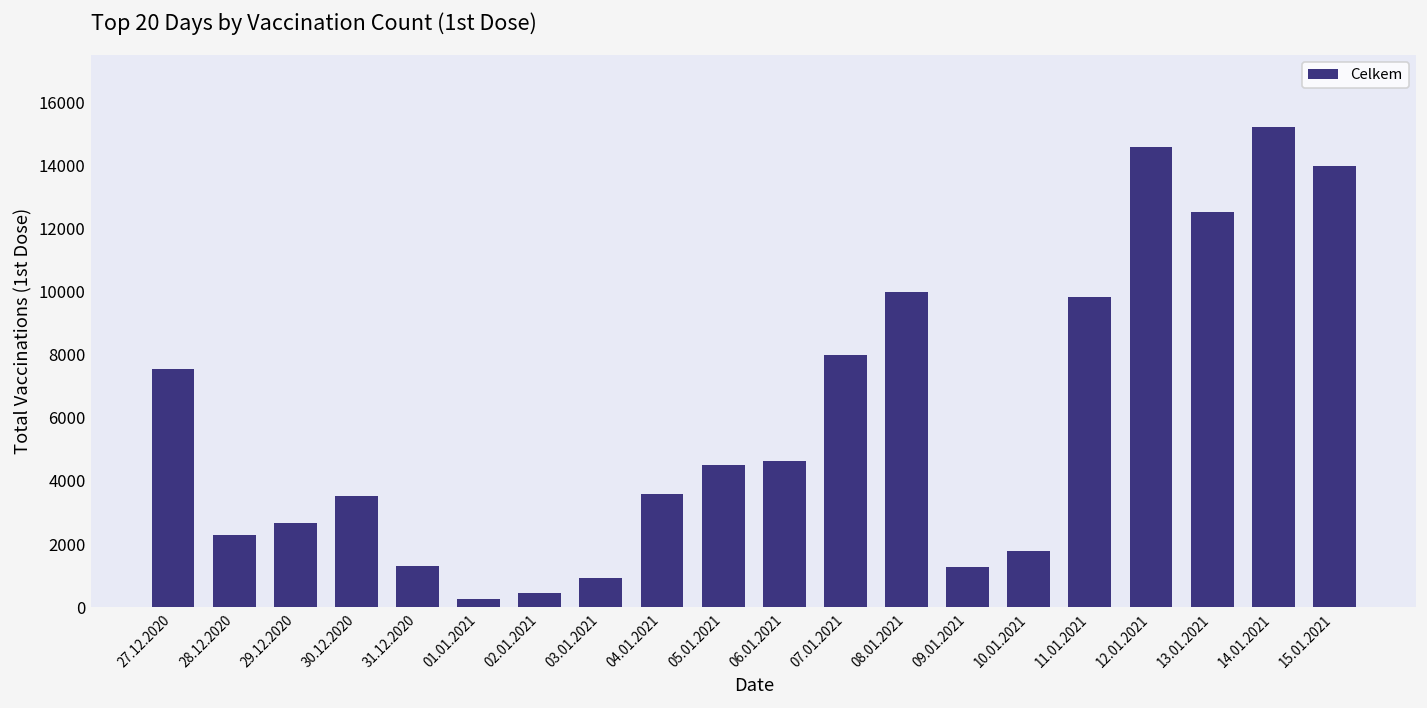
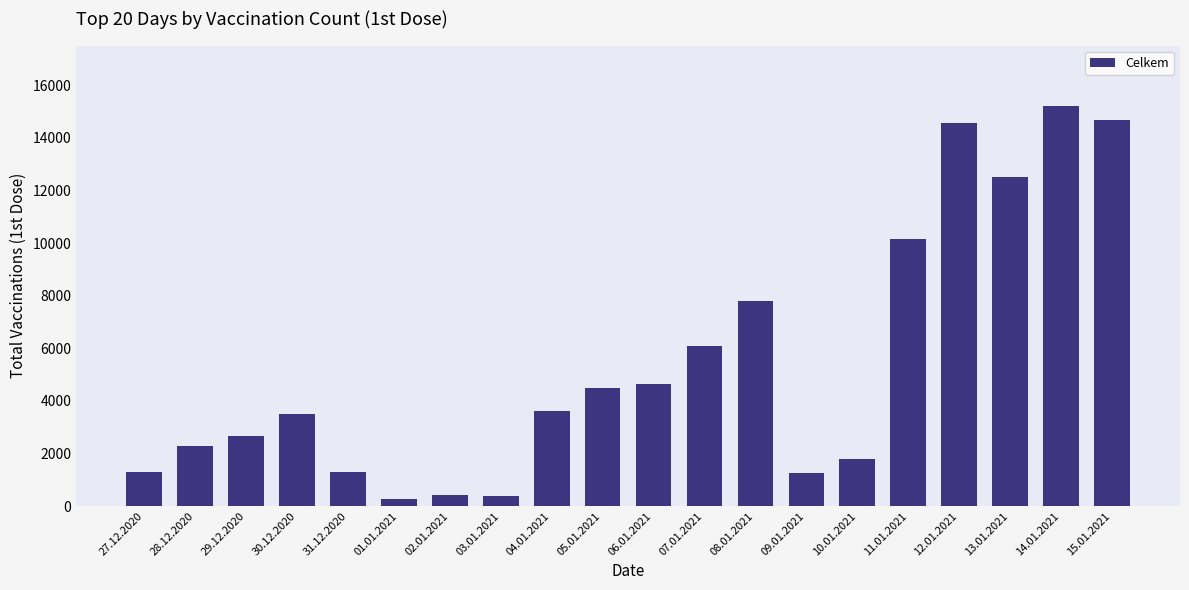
  {
-   "27.12.2020": 7500,
+   "27.12.2020": 1300,
    "28.12.2020": 2300,
    "29.12.2020": 2700,
    "30.12.2020": 3500,
    "31.12.2020": 1300,
    "01.01.2021": 300,
    "02.01.2021": 400,
-   "03.01.2021": 900,
+   "03.01.2021": 400,
    "04.01.2021": 3600,
    "05.01.2021": 4500,
    "06.01.2021": 4600,
-   "07.01.2021": 8000,
-   "08.01.2021": 10000,
+   "07.01.2021": 6100,
+   "08.01.2021": 7800,
    "09.01.2021": 1300,
    "10.01.2021": 1800,
-   "11.01.2021": 9800,
+   "11.01.2021": 10200,
    "12.01.2021": 14600,
    "13.01.2021": 12500,
    "14.01.2021": 15200,
-   "15.01.2021": 14000
+   "15.01.2021": 14700
  }
